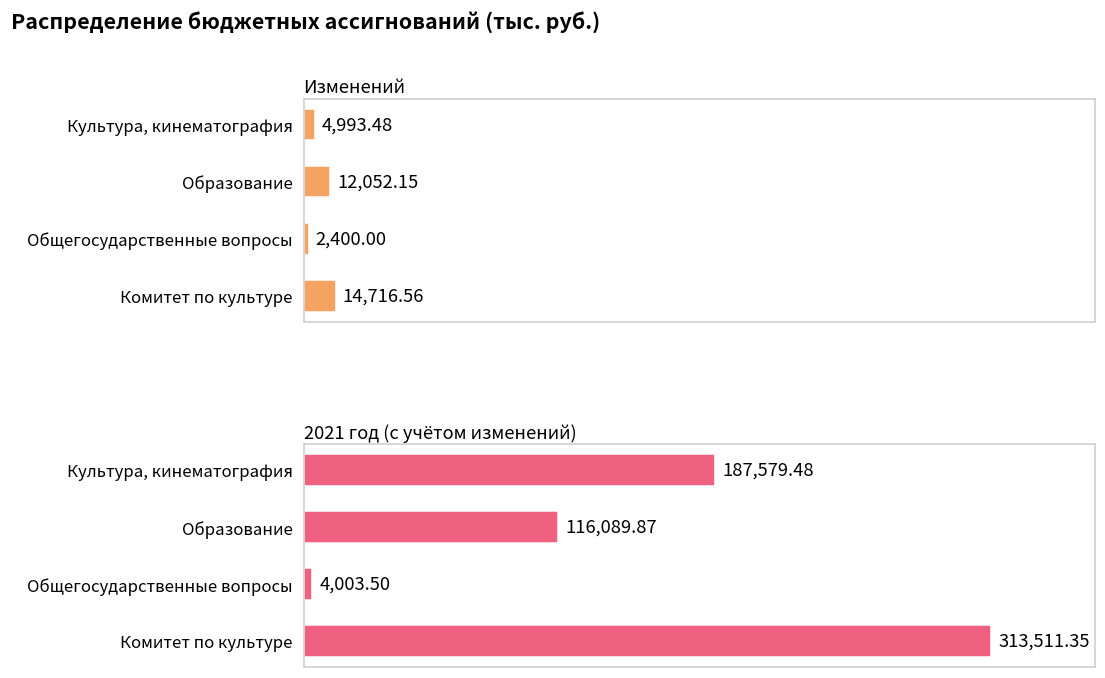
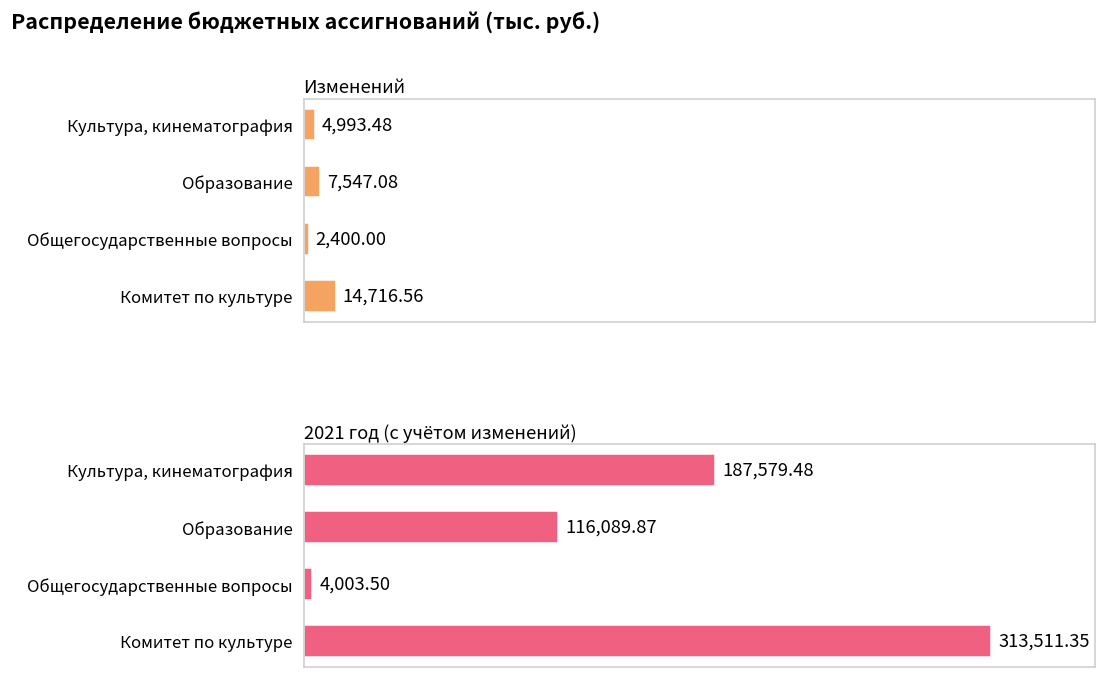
  {
    "Изменений": {
      "Культура, кинематография": "4,993.48",
-     "Образование": "12,052.15",
+     "Образование": "7,547.08",
      "Общегосударственные вопросы": "2,400.00",
      "Комитет по культуре": "14,716.56"
    },
    "2021 год (с учётом изменений)": {
      "Культура, кинематография": "187,579.48",
      "Образование": "116,089.87",
      "Общегосударственные вопросы": "4,003.50",
      "Комитет по культуре": "313,511.35"
    }
  }
